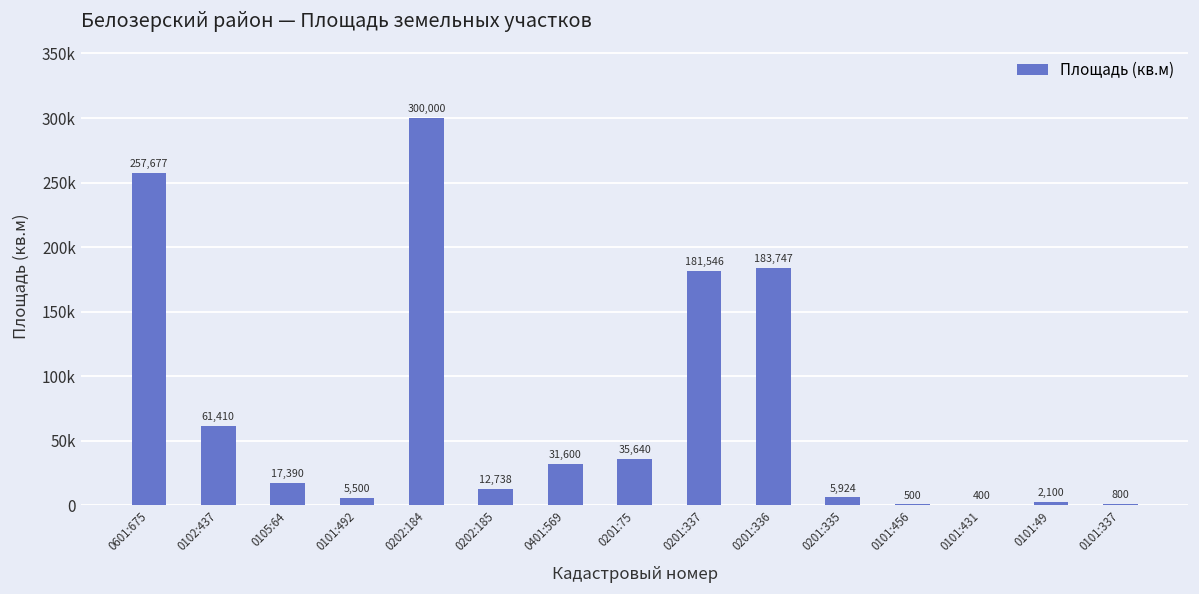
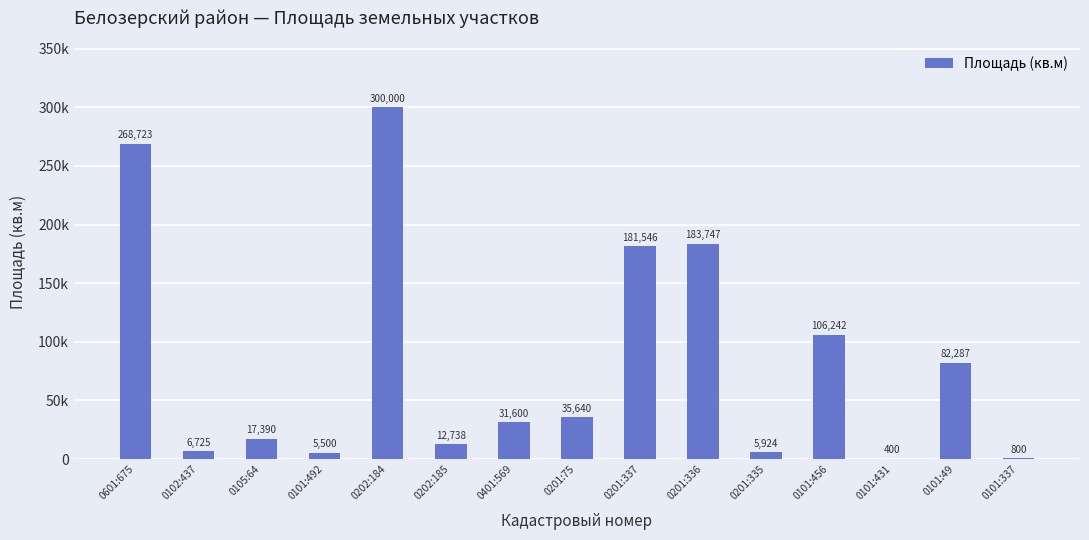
  {
-   "0601:675": "257,677",
-   "0102:437": "61,410",
+   "0601:675": "268,723",
+   "0102:437": "6,725",
    "0105:64": "17,390",
    "0101:492": "5,500",
    "0202:184": "300,000",
    "0202:185": "12,738",
    "0401:569": "31,600",
    "0201:75": "35,640",
    "0201:337": "181,546",
    "0201:336": "183,747",
    "0201:335": "5,924",
-   "0101:456": "500",
+   "0101:456": "106,242",
    "0101:431": "400",
-   "0101:49": "2,100",
+   "0101:49": "82,287",
    "0101:337": "800"
  }
